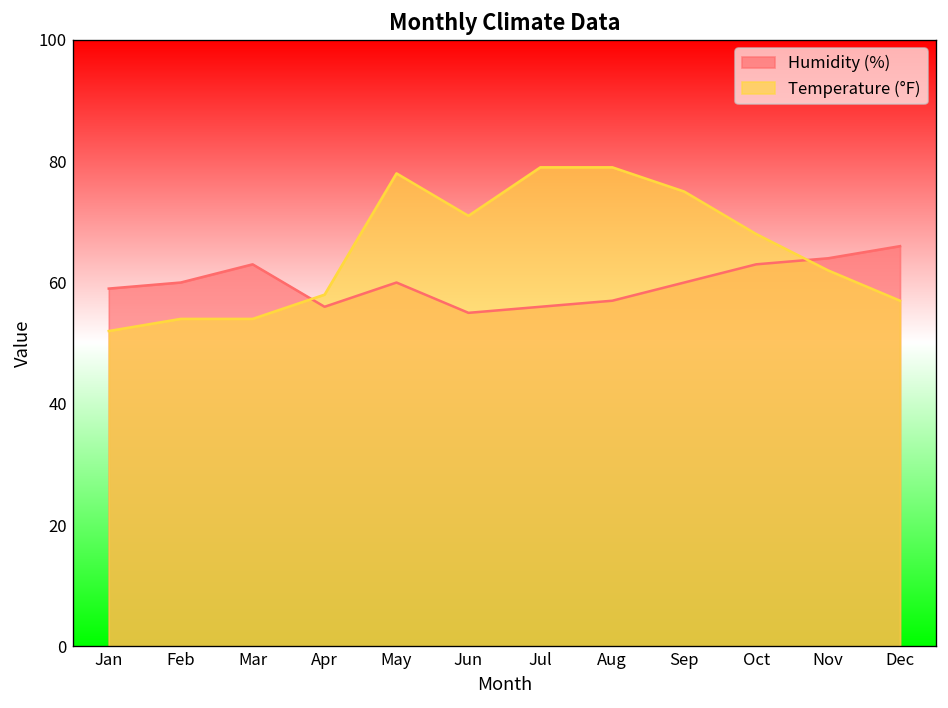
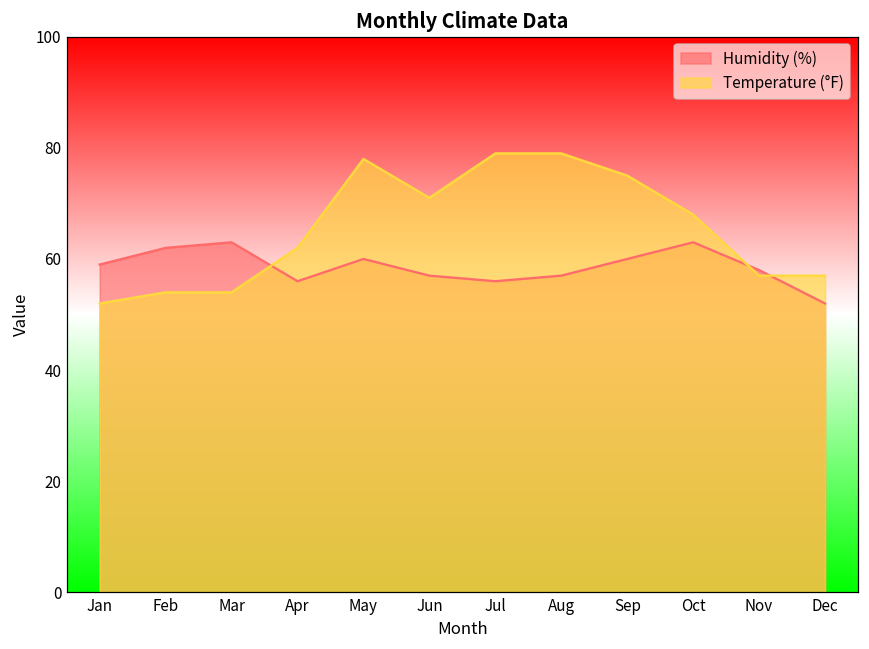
  {
    "Humidity (%)": {
      "Jan": 59,
-     "Feb": 60,
+     "Feb": 62,
      "Mar": 63,
      "Apr": 56,
      "May": 60,
-     "Jun": 55,
+     "Jun": 57,
      "Jul": 56,
      "Aug": 57,
      "Sep": 60,
      "Oct": 63,
-     "Nov": 64,
-     "Dec": 66
+     "Nov": 58,
+     "Dec": 52
    },
    "Temperature (°F)": {
      "Jan": 52,
      "Feb": 54,
      "Mar": 54,
-     "Apr": 58,
+     "Apr": 62,
      "May": 78,
      "Jun": 71,
      "Jul": 79,
      "Aug": 79,
      "Sep": 75,
      "Oct": 68,
-     "Nov": 62,
+     "Nov": 57,
      "Dec": 57
    }
  }
